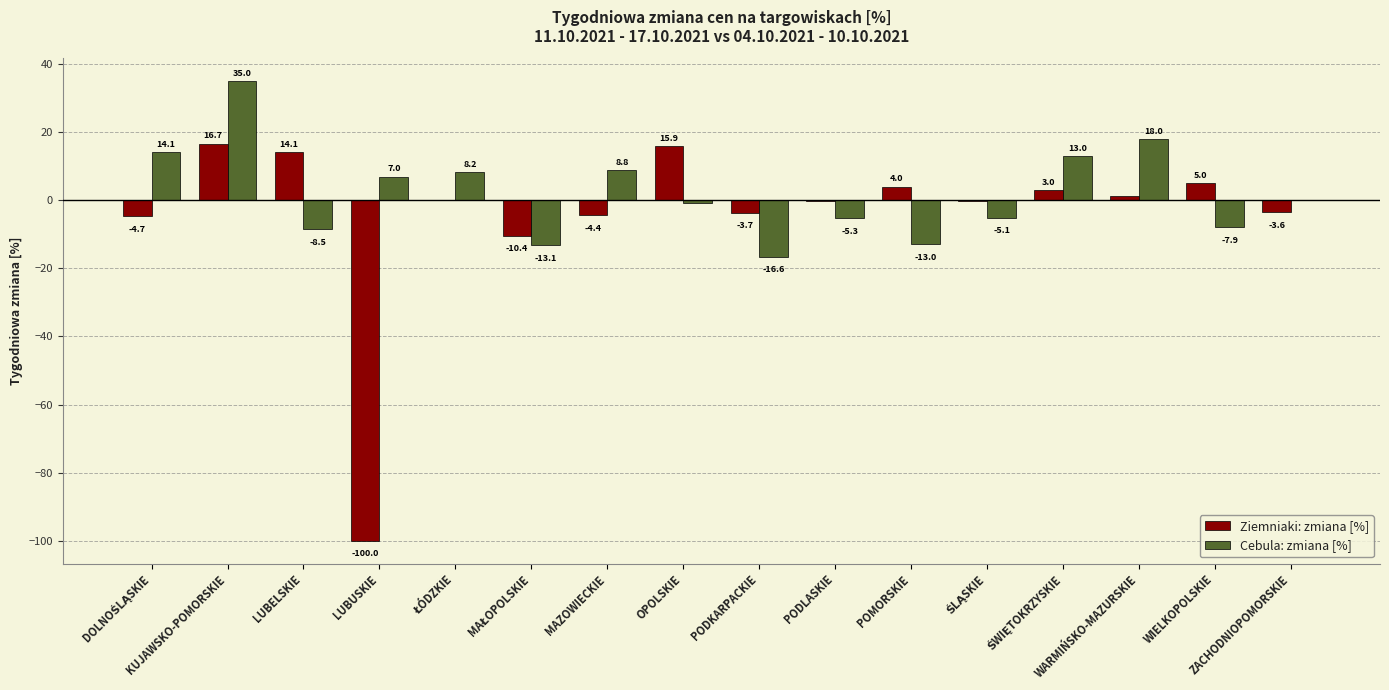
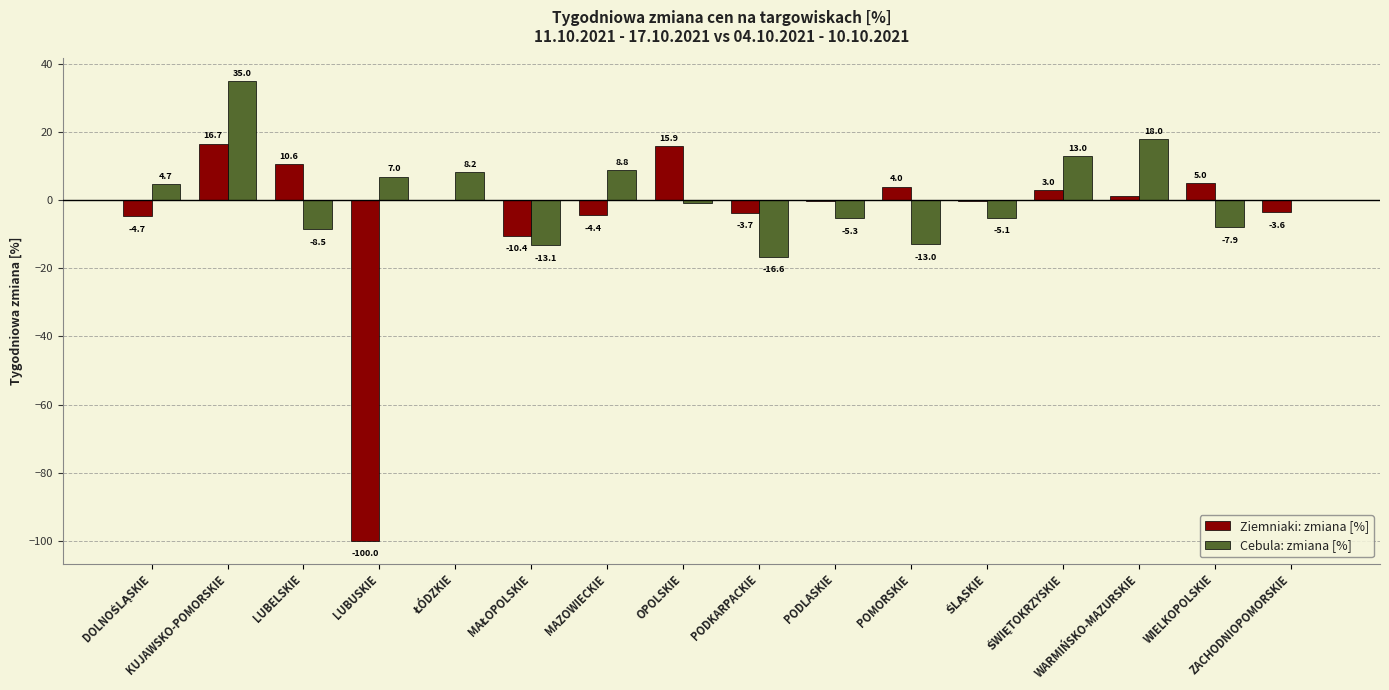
  {
    "Ziemniaki: zmiana [%]": {
      "DOLNOŚLĄSKIE": -4.7,
      "KUJAWSKO-POMORSKIE": 16.7,
-     "LUBELSKIE": 14.1,
+     "LUBELSKIE": 10.6,
      "LUBUSKIE": -100.0,
      "MAŁOPOLSKIE": -10.4,
      "MAZOWIECKIE": -4.4,
      "OPOLSKIE": 15.9,
      "PODKARPACKIE": -3.7,
      "POMORSKIE": 4.0,
      "ŚWIĘTOKRZYSKIE": 3.0,
      "WIELKOPOLSKIE": 5.0,
      "ZACHODNIOPOMORSKIE": -3.6
    },
    "Cebula: zmiana [%]": {
-     "DOLNOŚLĄSKIE": 14.1,
+     "DOLNOŚLĄSKIE": 4.7,
      "KUJAWSKO-POMORSKIE": 35.0,
      "LUBELSKIE": -8.5,
      "LUBUSKIE": 7.0,
      "ŁÓDZKIE": 8.2,
      "MAŁOPOLSKIE": -13.1,
      "MAZOWIECKIE": 8.8,
      "PODKARPACKIE": -16.6,
      "PODLASKIE": -5.3,
      "POMORSKIE": -13.0,
      "ŚLĄSKIE": -5.1,
      "ŚWIĘTOKRZYSKIE": 13.0,
      "WARMIŃSKO-MAZURSKIE": 18.0,
      "WIELKOPOLSKIE": -7.9
    }
  }
